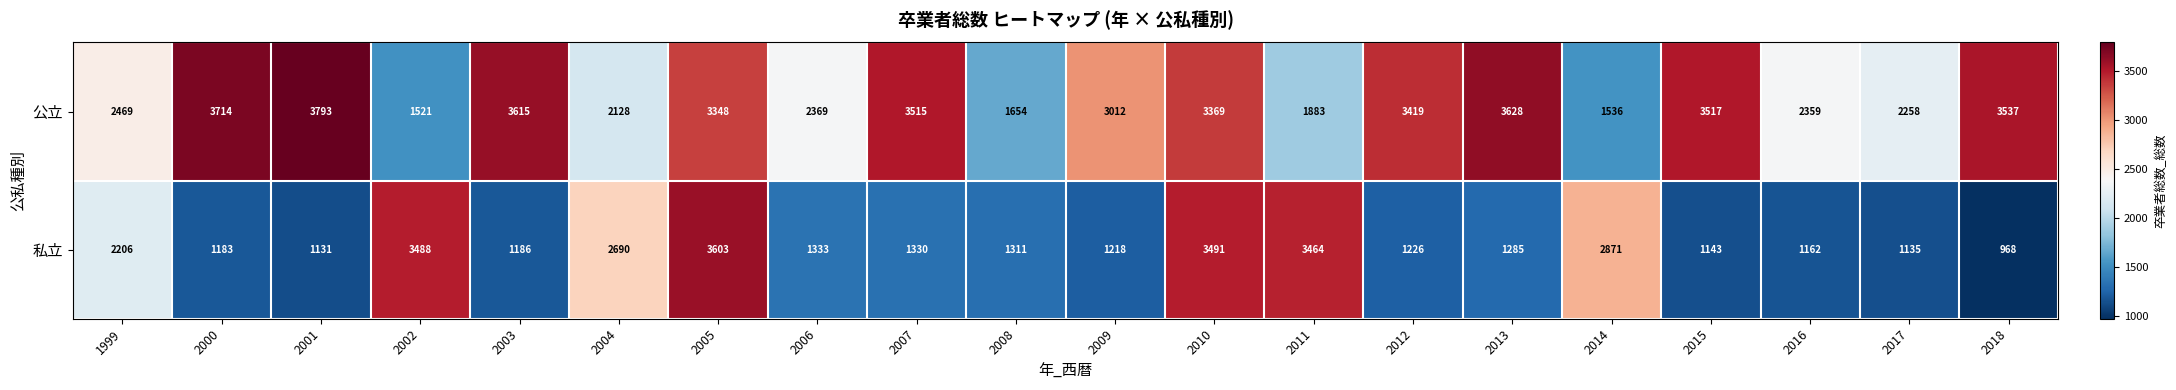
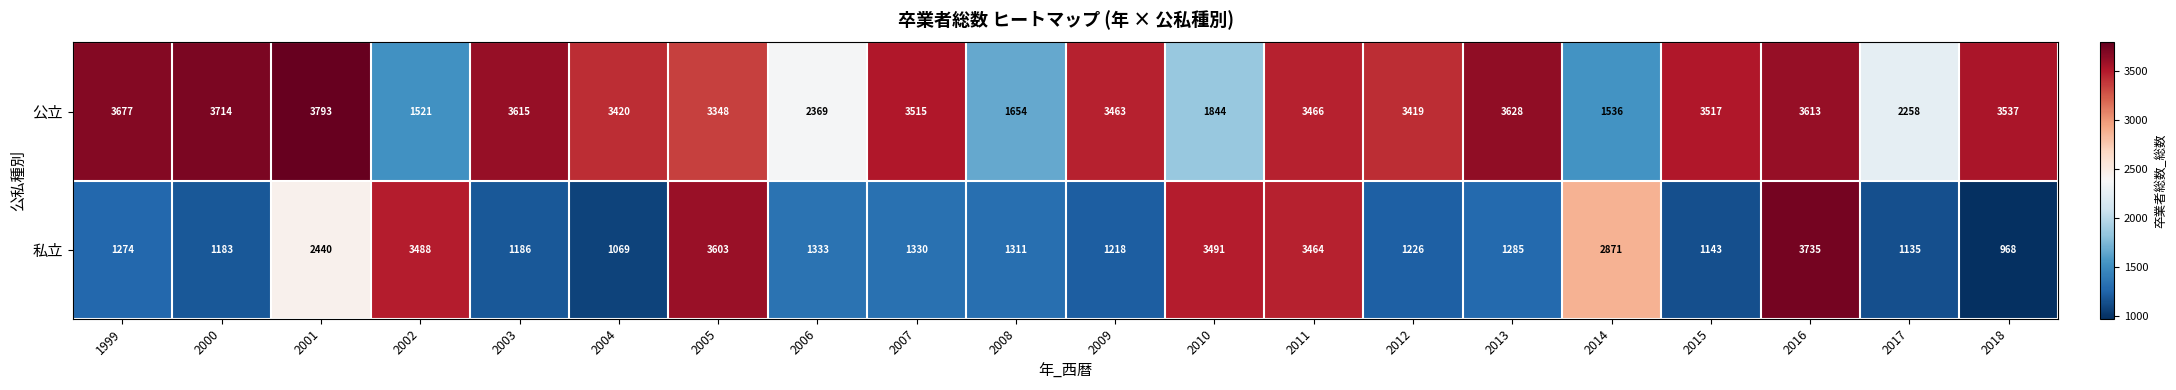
  {
    "公立": {
-     "1999": 2469,
+     "1999": 3677,
      "2000": 3714,
      "2001": 3793,
      "2002": 1521,
      "2003": 3615,
-     "2004": 2128,
+     "2004": 3420,
      "2005": 3348,
      "2006": 2369,
      "2007": 3515,
      "2008": 1654,
-     "2009": 3012,
-     "2010": 3369,
-     "2011": 1883,
+     "2009": 3463,
+     "2010": 1844,
+     "2011": 3466,
      "2012": 3419,
      "2013": 3628,
      "2014": 1536,
      "2015": 3517,
-     "2016": 2359,
+     "2016": 3613,
      "2017": 2258,
      "2018": 3537
    },
    "私立": {
-     "1999": 2206,
+     "1999": 1274,
      "2000": 1183,
-     "2001": 1131,
+     "2001": 2440,
      "2002": 3488,
      "2003": 1186,
-     "2004": 2690,
+     "2004": 1069,
      "2005": 3603,
      "2006": 1333,
      "2007": 1330,
      "2008": 1311,
      "2009": 1218,
      "2010": 3491,
      "2011": 3464,
      "2012": 1226,
      "2013": 1285,
      "2014": 2871,
      "2015": 1143,
-     "2016": 1162,
+     "2016": 3735,
      "2017": 1135,
      "2018": 968
    }
  }
